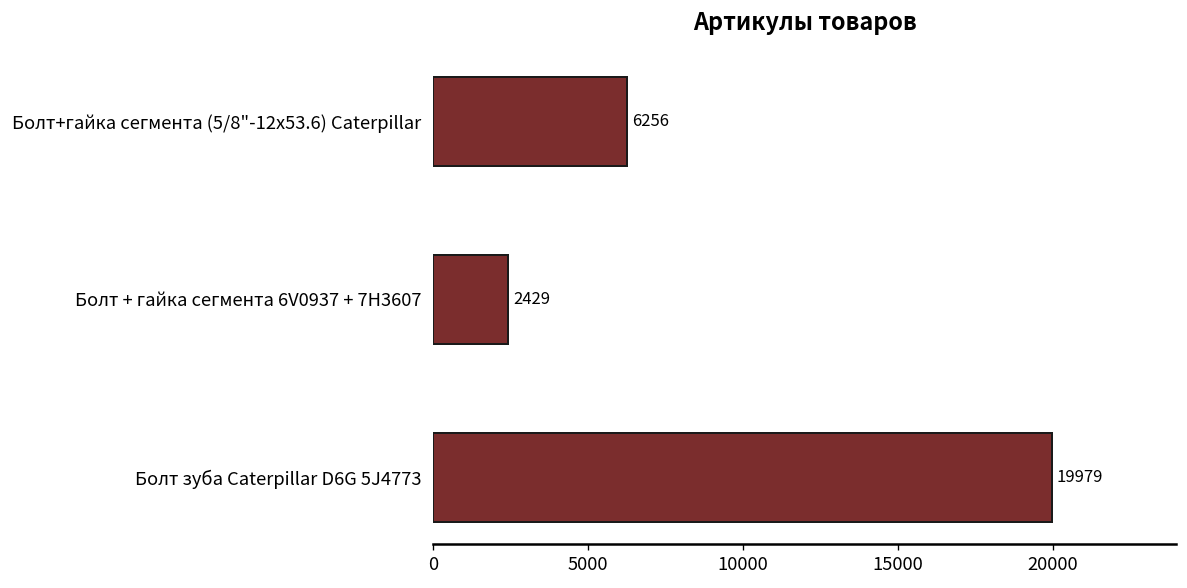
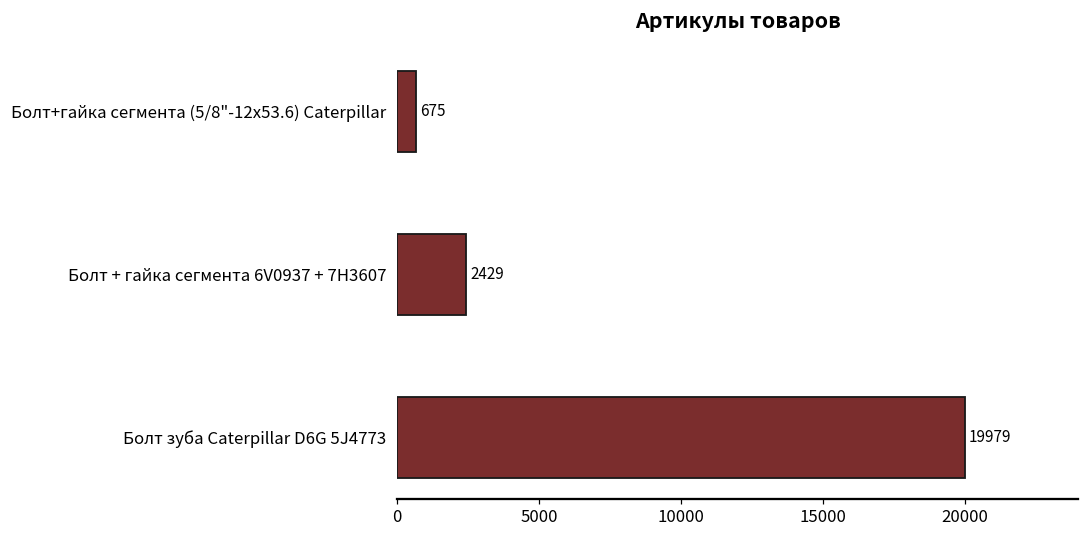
  {
-   "Болт+гайка сегмента (5/8\"-12х53.6) Caterpillar": 6256,
+   "Болт+гайка сегмента (5/8\"-12х53.6) Caterpillar": 675,
    "Болт + гайка сегмента 6V0937 + 7H3607": 2429,
    "Болт зуба Caterpillar D6G 5J4773": 19979
  }
